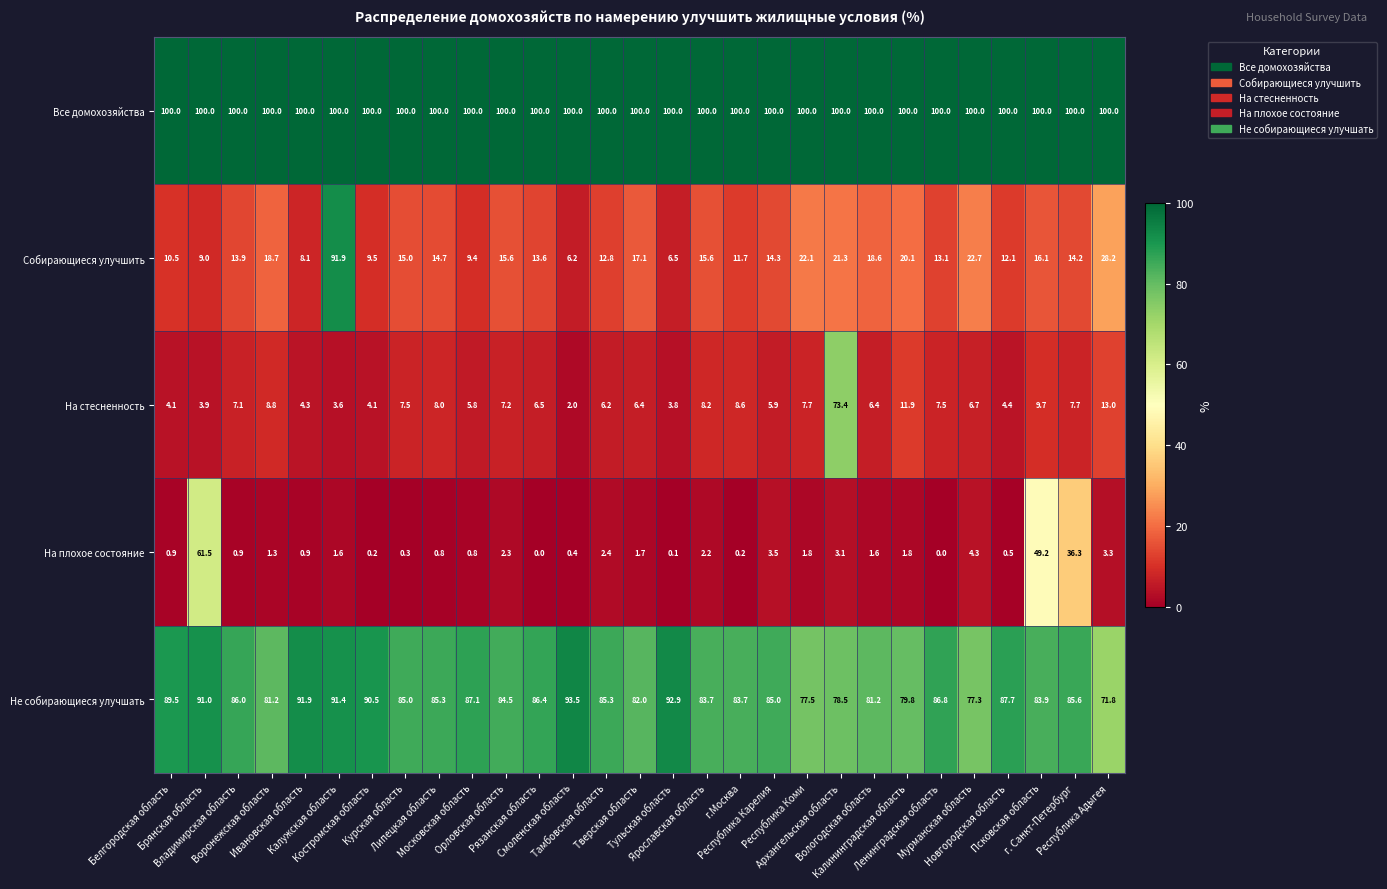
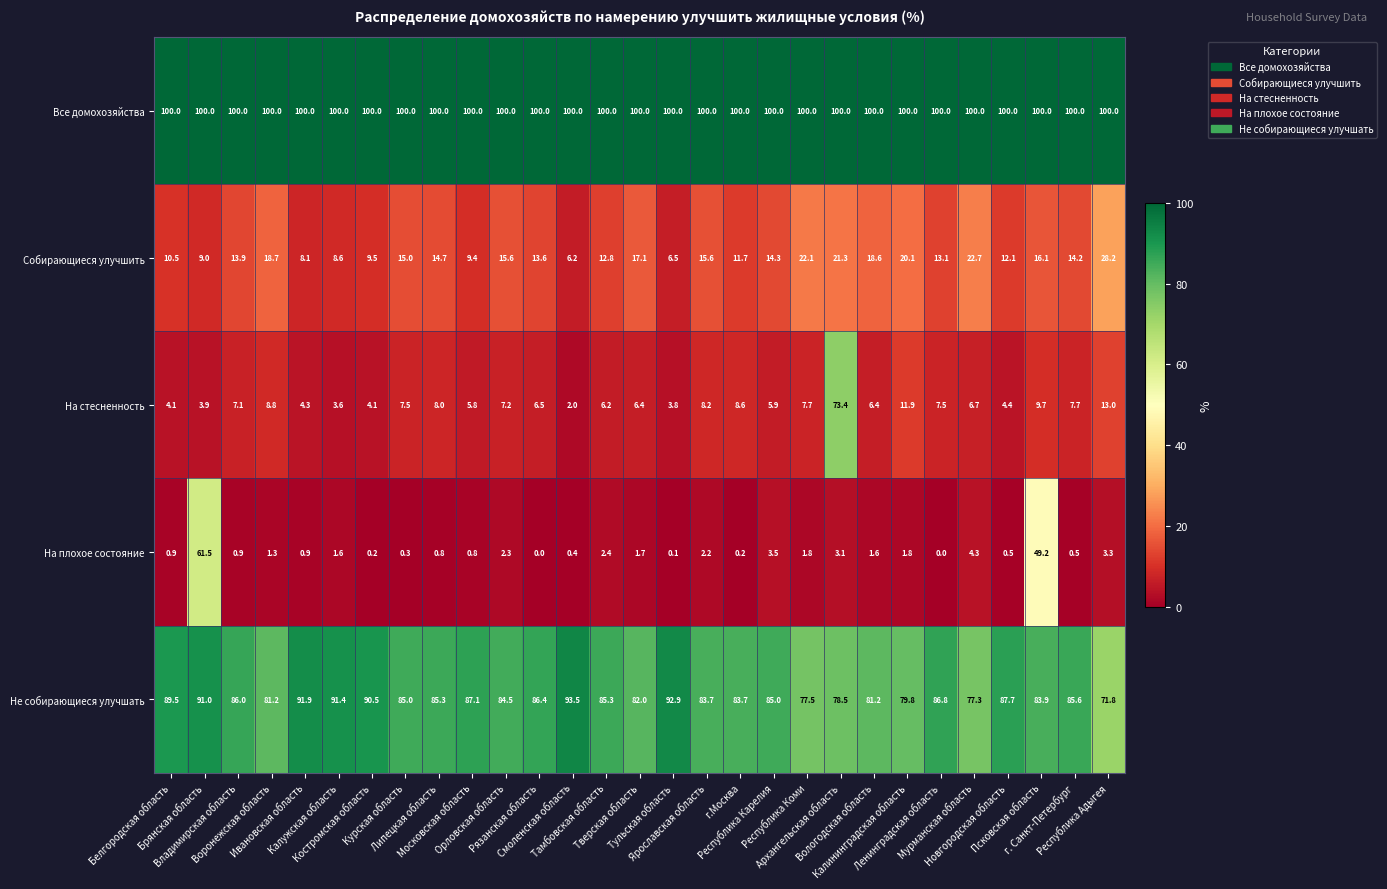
  {
    "Все домохозяйства": {
      "Белгородская область": 100.0,
      "Брянская область": 100.0,
      "Владимирская область": 100.0,
      "Воронежская область": 100.0,
      "Ивановская область": 100.0,
      "Калужская область": 100.0,
      "Костромская область": 100.0,
      "Курская область": 100.0,
      "Липецкая область": 100.0,
      "Московская область": 100.0,
      "Орловская область": 100.0,
      "Рязанская область": 100.0,
      "Смоленская область": 100.0,
      "Тамбовская область": 100.0,
      "Тверская область": 100.0,
      "Тульская область": 100.0,
      "Ярославская область": 100.0,
      "г.Москва": 100.0,
      "Республика Карелия": 100.0,
      "Республика Коми": 100.0,
      "Архангельская область": 100.0,
      "Вологодская область": 100.0,
      "Калининградская область": 100.0,
      "Ленинградская область": 100.0,
      "Мурманская область": 100.0,
      "Новгородская область": 100.0,
      "Псковская область": 100.0,
      "г. Санкт-Петербург": 100.0,
      "Республика Адыгея": 100.0
    },
    "Собирающиеся улучшить": {
      "Белгородская область": 10.5,
      "Брянская область": 9.0,
      "Владимирская область": 13.9,
      "Воронежская область": 18.7,
      "Ивановская область": 8.1,
-     "Калужская область": 91.9,
+     "Калужская область": 8.6,
      "Костромская область": 9.5,
      "Курская область": 15.0,
      "Липецкая область": 14.7,
      "Московская область": 9.4,
      "Орловская область": 15.6,
      "Рязанская область": 13.6,
      "Смоленская область": 6.2,
      "Тамбовская область": 12.8,
      "Тверская область": 17.1,
      "Тульская область": 6.5,
      "Ярославская область": 15.6,
      "г.Москва": 11.7,
      "Республика Карелия": 14.3,
      "Республика Коми": 22.1,
      "Архангельская область": 21.3,
      "Вологодская область": 18.6,
      "Калининградская область": 20.1,
      "Ленинградская область": 13.1,
      "Мурманская область": 22.7,
      "Новгородская область": 12.1,
      "Псковская область": 16.1,
      "г. Санкт-Петербург": 14.2,
      "Республика Адыгея": 28.2
    },
    "На стесненность": {
      "Белгородская область": 4.1,
      "Брянская область": 3.9,
      "Владимирская область": 7.1,
      "Воронежская область": 8.8,
      "Ивановская область": 4.3,
      "Калужская область": 3.6,
      "Костромская область": 4.1,
      "Курская область": 7.5,
      "Липецкая область": 8.0,
      "Московская область": 5.8,
      "Орловская область": 7.2,
      "Рязанская область": 6.5,
      "Смоленская область": 2.0,
      "Тамбовская область": 6.2,
      "Тверская область": 6.4,
      "Тульская область": 3.8,
      "Ярославская область": 8.2,
      "г.Москва": 8.6,
      "Республика Карелия": 5.9,
      "Республика Коми": 7.7,
      "Архангельская область": 73.4,
      "Вологодская область": 6.4,
      "Калининградская область": 11.9,
      "Ленинградская область": 7.5,
      "Мурманская область": 6.7,
      "Новгородская область": 4.4,
      "Псковская область": 9.7,
      "г. Санкт-Петербург": 7.7,
      "Республика Адыгея": 13.0
    },
    "На плохое состояние": {
      "Белгородская область": 0.9,
      "Брянская область": 61.5,
      "Владимирская область": 0.9,
      "Воронежская область": 1.3,
      "Ивановская область": 0.9,
      "Калужская область": 1.6,
      "Костромская область": 0.2,
      "Курская область": 0.3,
      "Липецкая область": 0.8,
      "Московская область": 0.8,
      "Орловская область": 2.3,
      "Рязанская область": 0.0,
      "Смоленская область": 0.4,
      "Тамбовская область": 2.4,
      "Тверская область": 1.7,
      "Тульская область": 0.1,
      "Ярославская область": 2.2,
      "г.Москва": 0.2,
      "Республика Карелия": 3.5,
      "Республика Коми": 1.8,
      "Архангельская область": 3.1,
      "Вологодская область": 1.6,
      "Калининградская область": 1.8,
      "Ленинградская область": 0.0,
      "Мурманская область": 4.3,
      "Новгородская область": 0.5,
      "Псковская область": 49.2,
-     "г. Санкт-Петербург": 36.3,
+     "г. Санкт-Петербург": 0.5,
      "Республика Адыгея": 3.3
    },
    "Не собирающиеся улучшать": {
      "Белгородская область": 89.5,
      "Брянская область": 91.0,
      "Владимирская область": 86.0,
      "Воронежская область": 81.2,
      "Ивановская область": 91.9,
      "Калужская область": 91.4,
      "Костромская область": 90.5,
      "Курская область": 85.0,
      "Липецкая область": 85.3,
      "Московская область": 87.1,
      "Орловская область": 84.5,
      "Рязанская область": 86.4,
      "Смоленская область": 93.5,
      "Тамбовская область": 85.3,
      "Тверская область": 82.0,
      "Тульская область": 92.9,
      "Ярославская область": 83.7,
      "г.Москва": 83.7,
      "Республика Карелия": 85.0,
      "Республика Коми": 77.5,
      "Архангельская область": 78.5,
      "Вологодская область": 81.2,
      "Калининградская область": 79.8,
      "Ленинградская область": 86.8,
      "Мурманская область": 77.3,
      "Новгородская область": 87.7,
      "Псковская область": 83.9,
      "г. Санкт-Петербург": 85.6,
      "Республика Адыгея": 71.8
    }
  }
